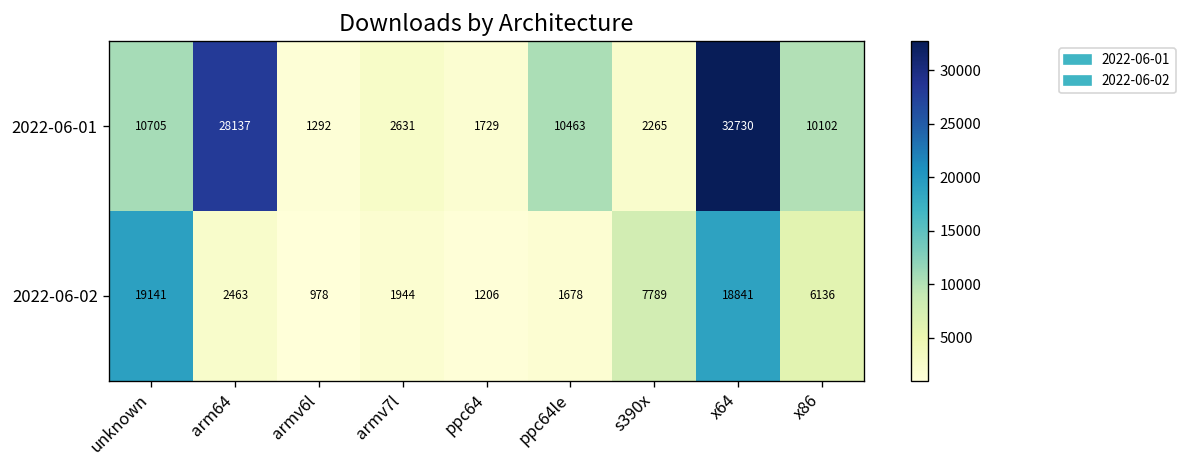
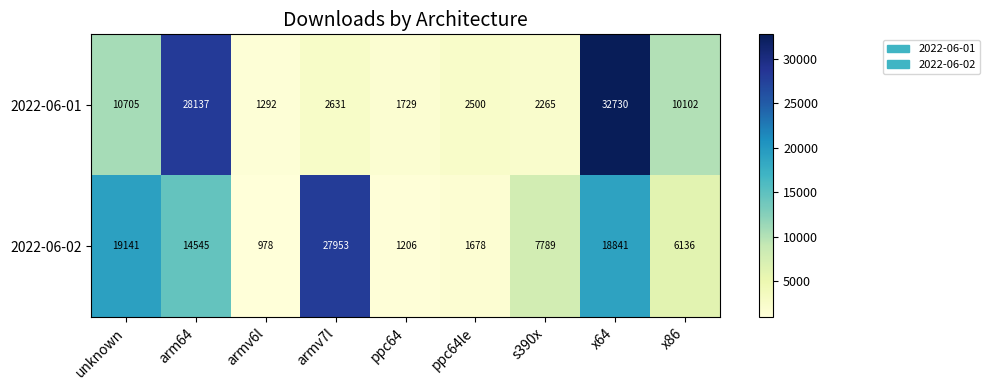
  {
    "2022-06-01": {
      "unknown": 10705,
      "arm64": 28137,
      "armv6l": 1292,
      "armv7l": 2631,
      "ppc64": 1729,
-     "ppc64le": 10463,
+     "ppc64le": 2500,
      "s390x": 2265,
      "x64": 32730,
      "x86": 10102
    },
    "2022-06-02": {
      "unknown": 19141,
-     "arm64": 2463,
+     "arm64": 14545,
      "armv6l": 978,
-     "armv7l": 1944,
+     "armv7l": 27953,
      "ppc64": 1206,
      "ppc64le": 1678,
      "s390x": 7789,
      "x64": 18841,
      "x86": 6136
    }
  }
